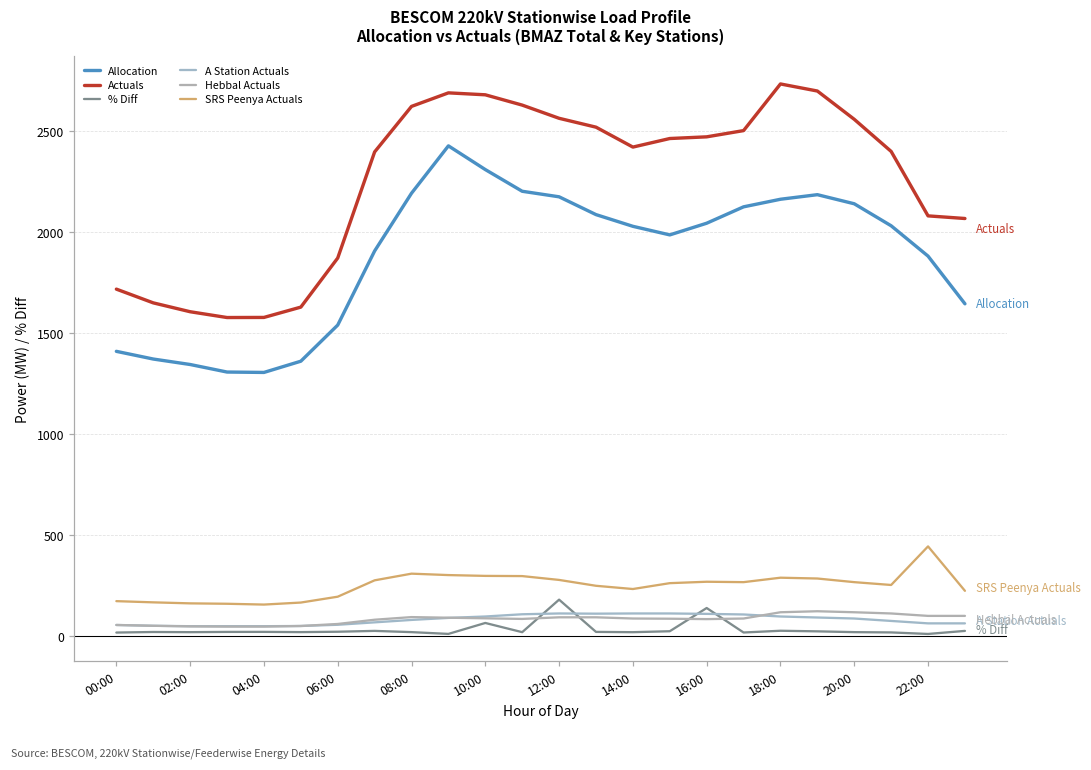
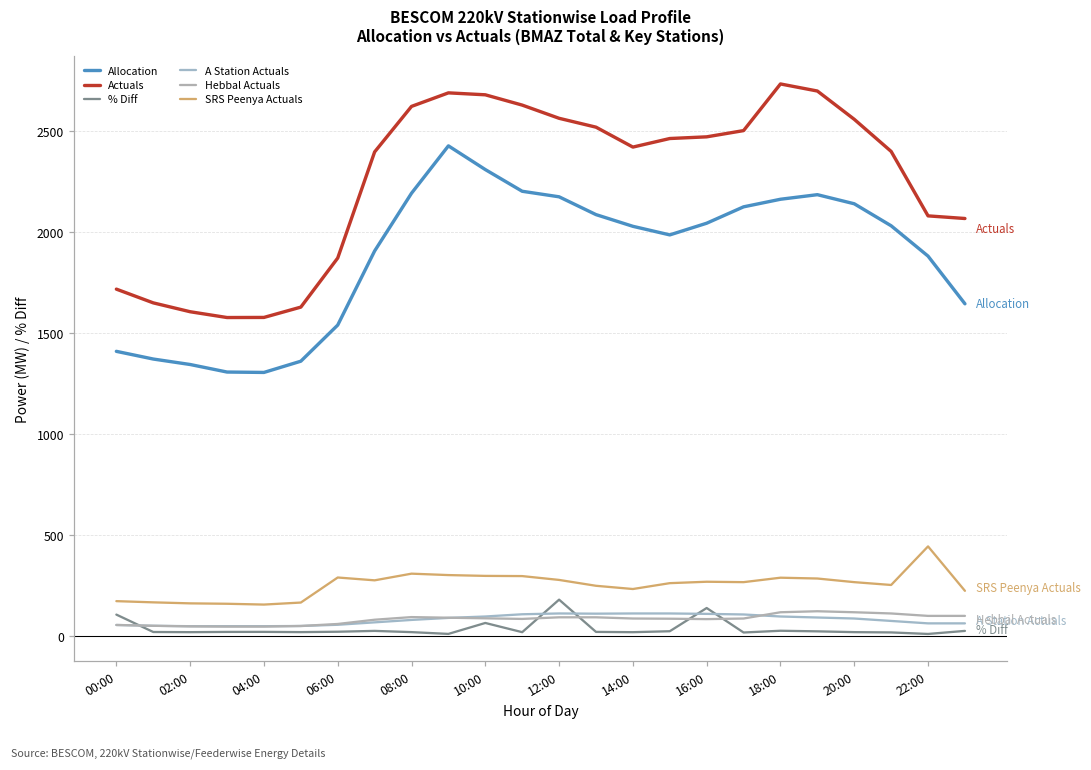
  {
    "Allocation": {
      "00:00": 1410,
      "02:00": 1340,
      "04:00": 1310,
      "06:00": 1540,
      "08:00": 2190,
      "10:00": 2310,
      "12:00": 2170,
      "14:00": 2030,
      "16:00": 2040,
      "18:00": 2160,
      "20:00": 2140,
      "22:00": 1880
    },
    "Actuals": {
      "00:00": 1720,
      "02:00": 1610,
      "04:00": 1580,
      "06:00": 1870,
      "08:00": 2620,
      "10:00": 2680,
      "12:00": 2560,
      "14:00": 2420,
      "16:00": 2470,
      "18:00": 2730,
      "20:00": 2560,
      "22:00": 2080
    },
    "% Diff": {
-     "00:00": 20,
+     "00:00": 110,
      "02:00": 20,
      "04:00": 20,
      "06:00": 20,
      "08:00": 20,
      "10:00": 60,
      "12:00": 180,
      "14:00": 20,
      "16:00": 140,
      "18:00": 30,
      "20:00": 20,
      "22:00": 10
    },
    "SRS Peenya Actuals": {
      "00:00": 170,
      "02:00": 160,
      "04:00": 160,
-     "06:00": 200,
+     "06:00": 290,
      "08:00": 310,
      "10:00": 300,
      "12:00": 280,
      "14:00": 230,
      "16:00": 270,
      "18:00": 290,
      "20:00": 270,
      "22:00": 440
    }
  }
